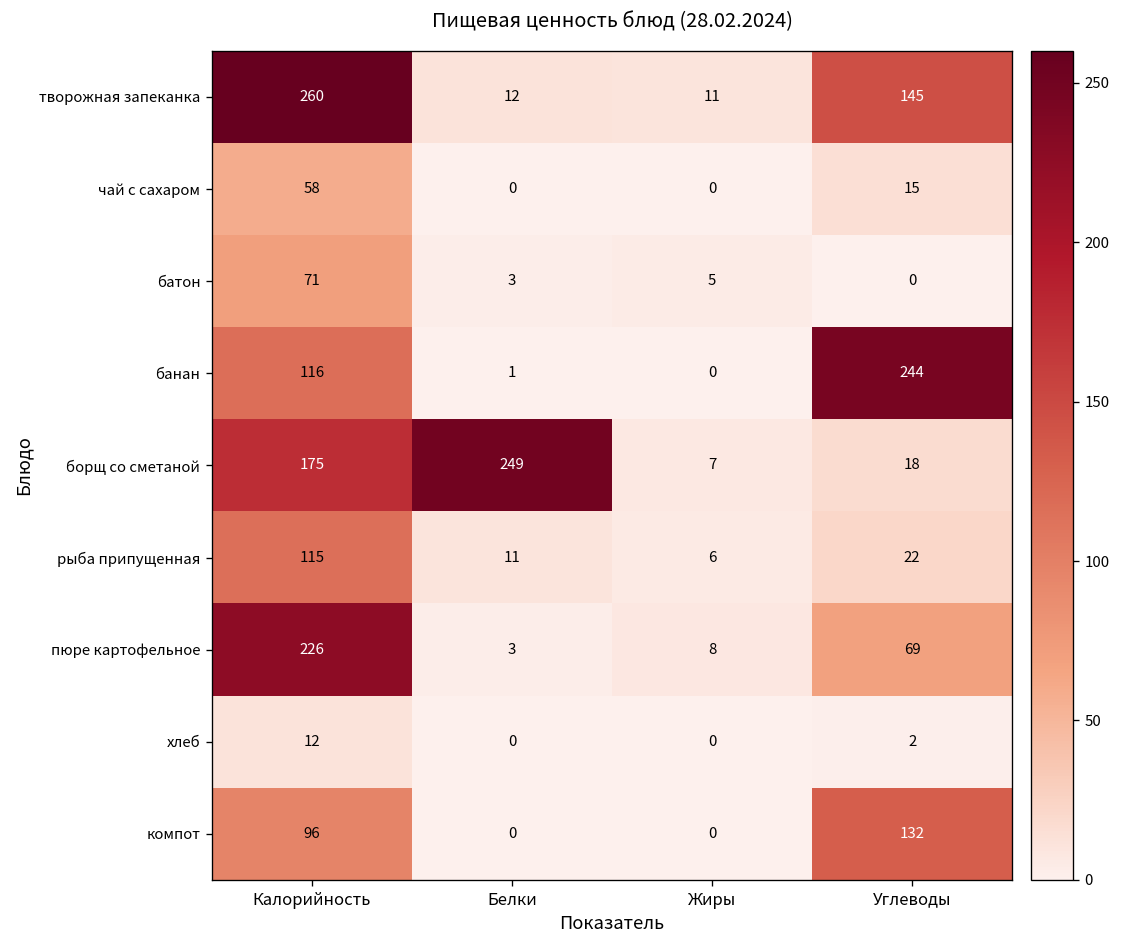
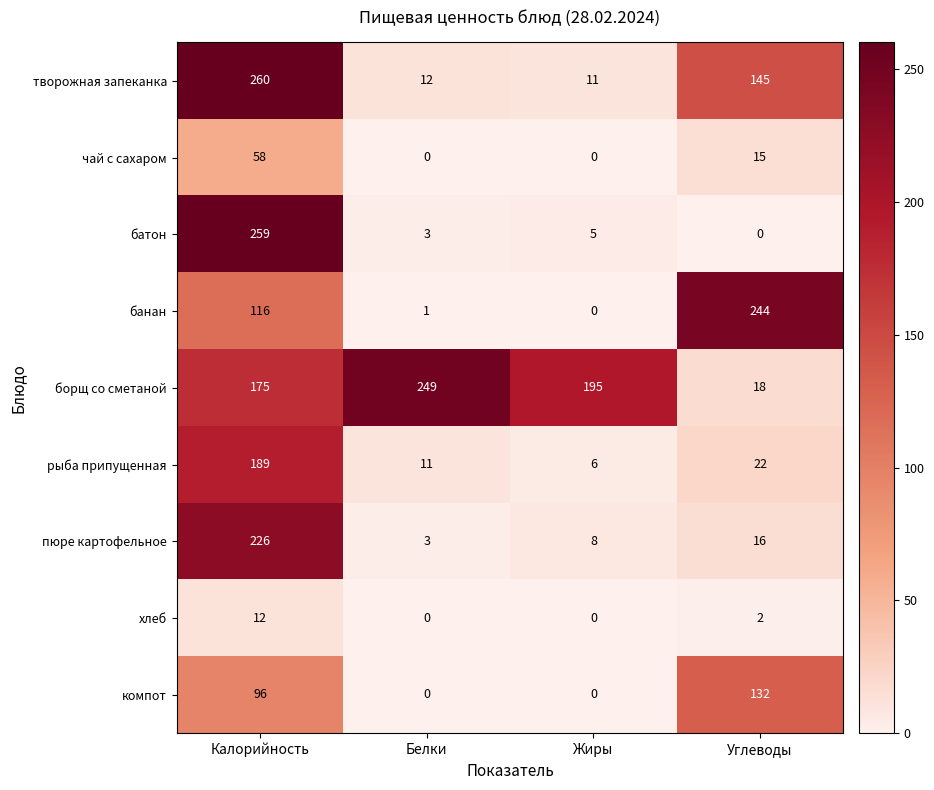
  {
    "творожная запеканка": {
      "Калорийность": 260,
      "Белки": 12,
      "Жиры": 11,
      "Углеводы": 145
    },
    "чай с сахаром": {
      "Калорийность": 58,
      "Белки": 0,
      "Жиры": 0,
      "Углеводы": 15
    },
    "батон": {
-     "Калорийность": 71,
+     "Калорийность": 259,
      "Белки": 3,
      "Жиры": 5,
      "Углеводы": 0
    },
    "банан": {
      "Калорийность": 116,
      "Белки": 1,
      "Жиры": 0,
      "Углеводы": 244
    },
    "борщ со сметаной": {
      "Калорийность": 175,
      "Белки": 249,
-     "Жиры": 7,
+     "Жиры": 195,
      "Углеводы": 18
    },
    "рыба припущенная": {
-     "Калорийность": 115,
+     "Калорийность": 189,
      "Белки": 11,
      "Жиры": 6,
      "Углеводы": 22
    },
    "пюре картофельное": {
      "Калорийность": 226,
      "Белки": 3,
      "Жиры": 8,
-     "Углеводы": 69
+     "Углеводы": 16
    },
    "хлеб": {
      "Калорийность": 12,
      "Белки": 0,
      "Жиры": 0,
      "Углеводы": 2
    },
    "компот": {
      "Калорийность": 96,
      "Белки": 0,
      "Жиры": 0,
      "Углеводы": 132
    }
  }
